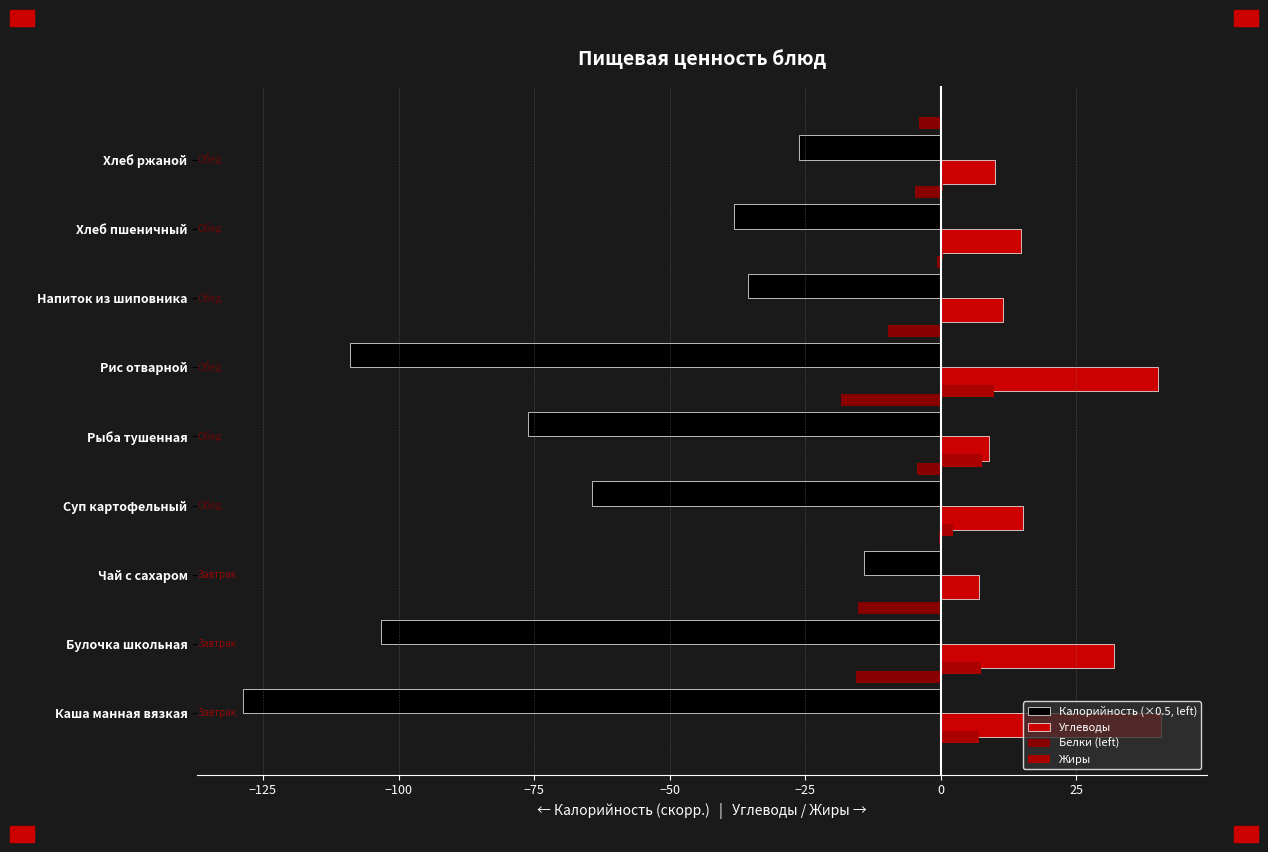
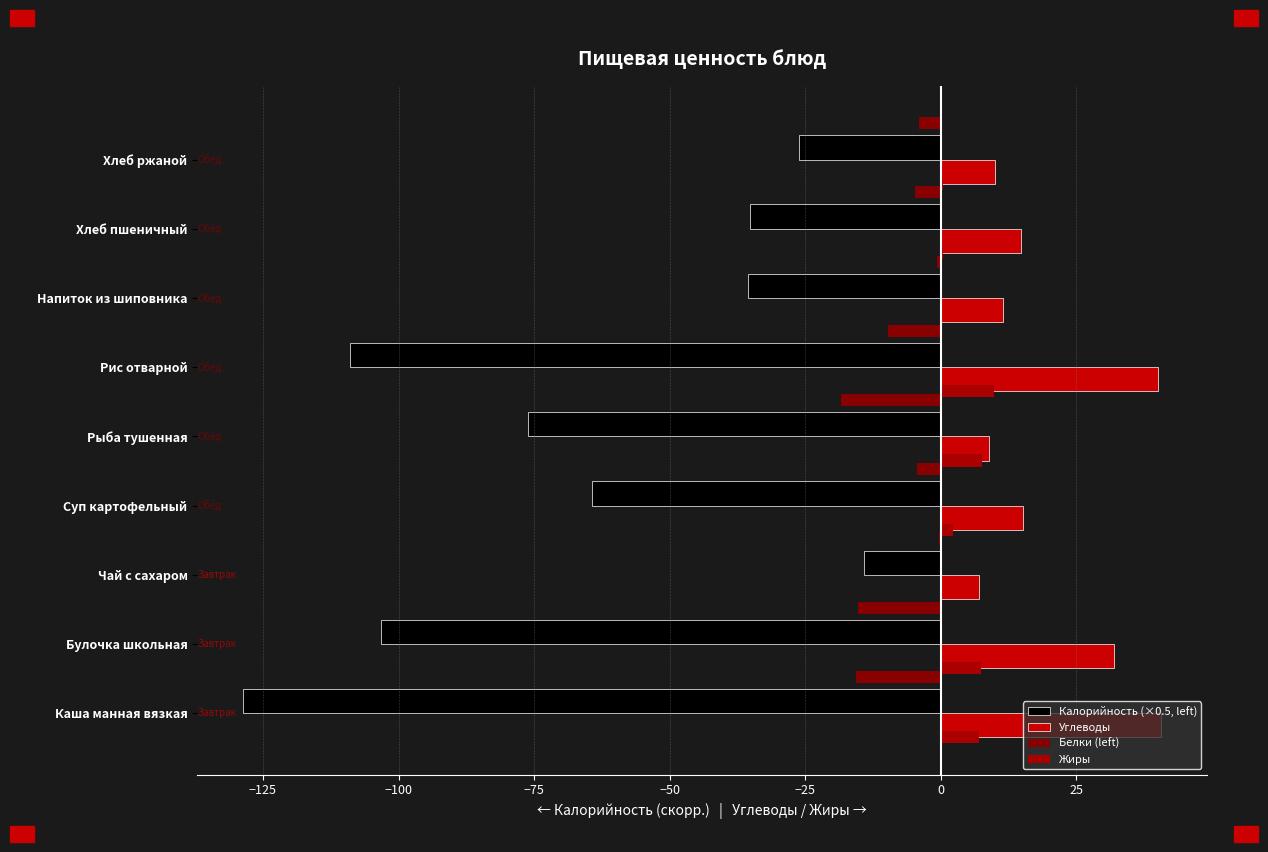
  {
    "Калорийность (×0.5, left)": {
      "Хлеб ржаной": -26,
-     "Хлеб пшеничный": -38,
+     "Хлеб пшеничный": -35,
      "Напиток из шиповника": -36,
      "Рис отварной": -109,
      "Рыба тушенная": -76,
      "Суп картофельный": -64,
      "Чай с сахаром": -14,
      "Булочка школьная": -103,
      "Каша манная вязкая": -129
    }
  }
